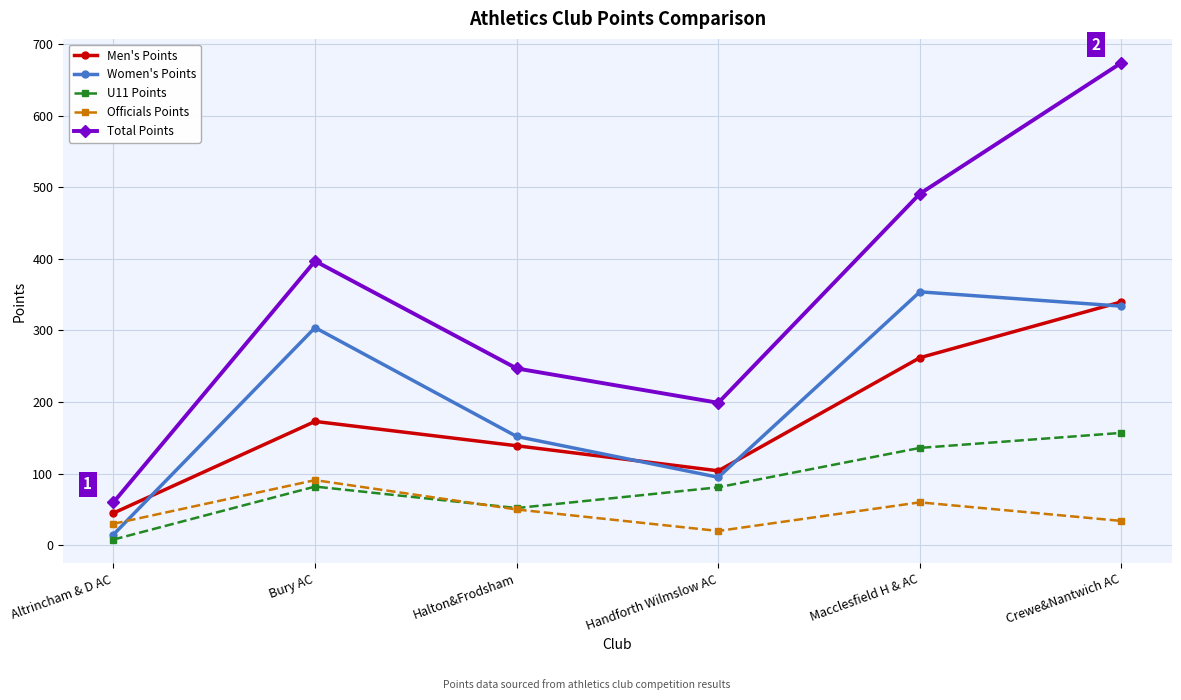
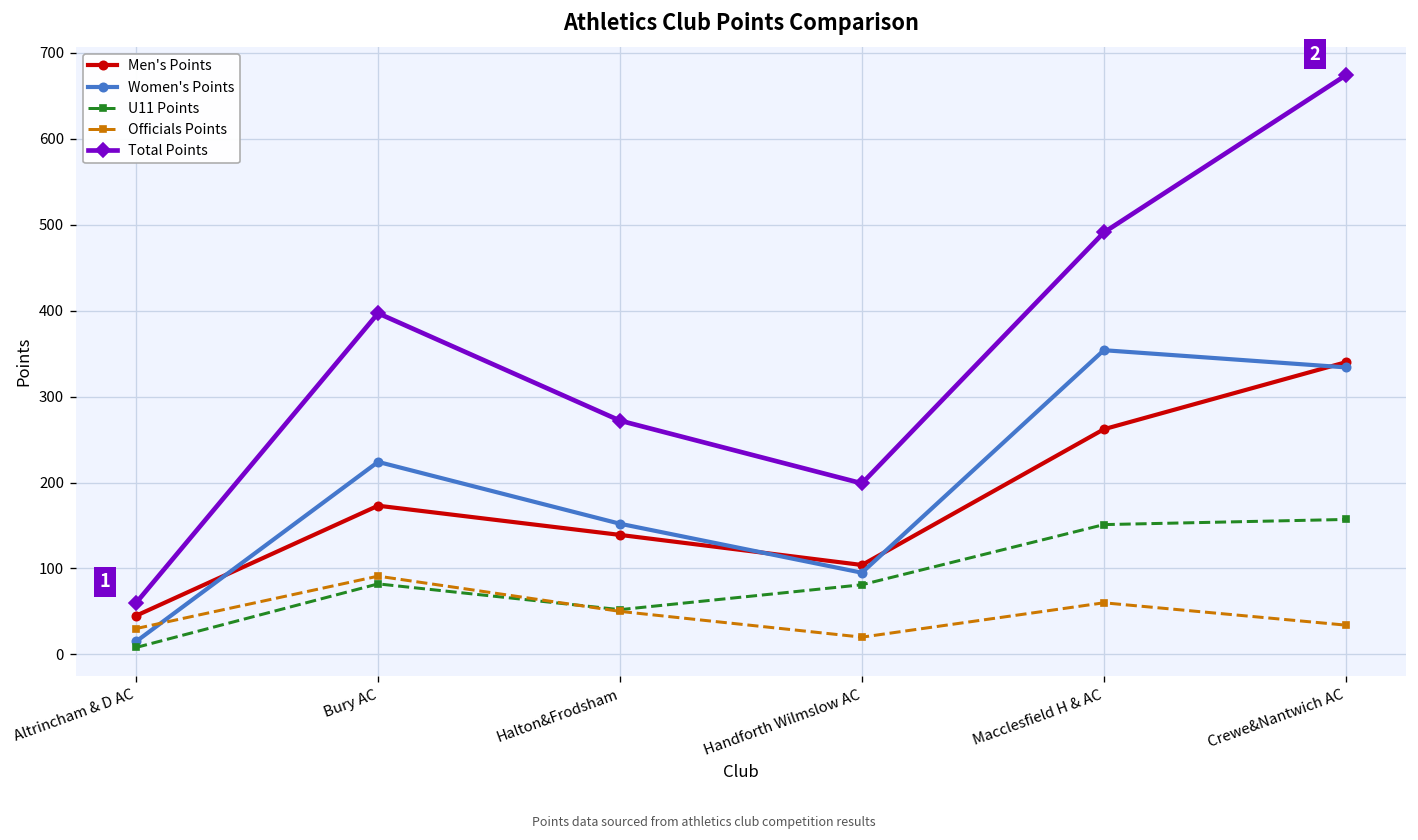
  {
    "Men's Points": {
      "Altrincham & D AC": 50,
      "Bury AC": 170,
      "Halton&Frodsham": 140,
      "Handforth Wilmslow AC": 100,
      "Macclesfield H & AC": 260,
      "Crewe&Nantwich AC": 340
    },
    "Women's Points": {
      "Altrincham & D AC": 20,
-     "Bury AC": 300,
+     "Bury AC": 220,
      "Halton&Frodsham": 150,
      "Handforth Wilmslow AC": 100,
      "Macclesfield H & AC": 350,
      "Crewe&Nantwich AC": 330
    },
    "U11 Points": {
      "Altrincham & D AC": 10,
      "Bury AC": 80,
      "Handforth Wilmslow AC": 80,
-     "Macclesfield H & AC": 140,
+     "Macclesfield H & AC": 150,
      "Crewe&Nantwich AC": 160
    },
    "Officials Points": {
      "Altrincham & D AC": 30,
      "Bury AC": 90,
      "Handforth Wilmslow AC": 20,
      "Macclesfield H & AC": 60,
      "Crewe&Nantwich AC": 30
    },
    "Total Points": {
      "Bury AC": 400,
-     "Halton&Frodsham": 250,
+     "Halton&Frodsham": 270,
      "Handforth Wilmslow AC": 200,
      "Macclesfield H & AC": 490
    }
  }
